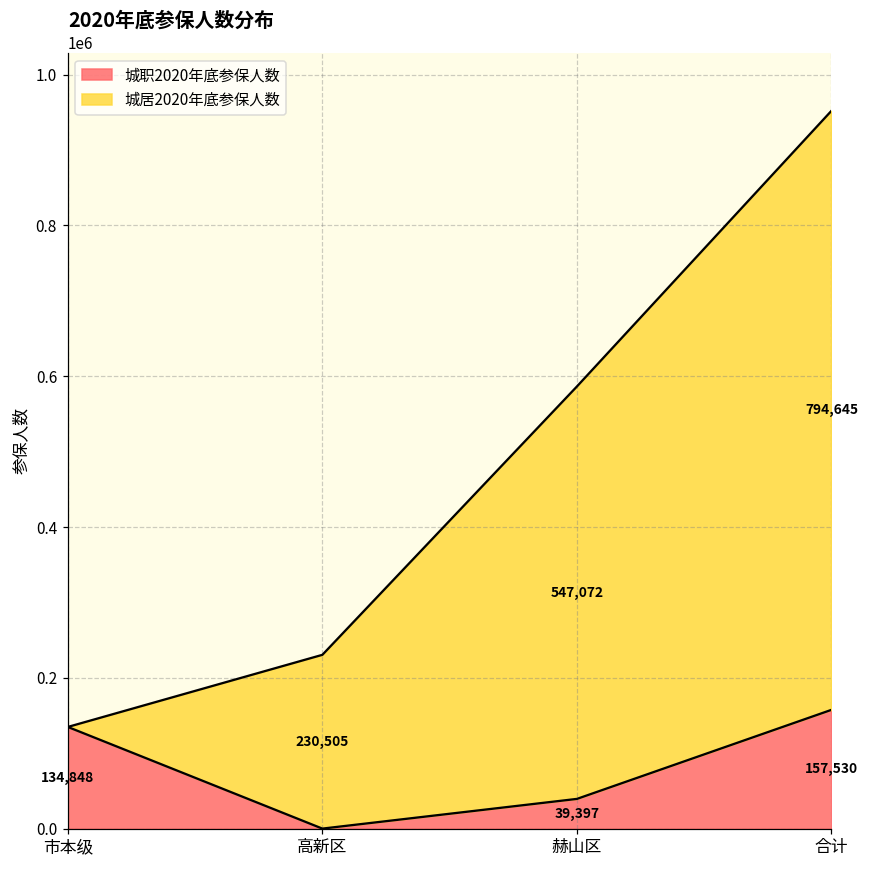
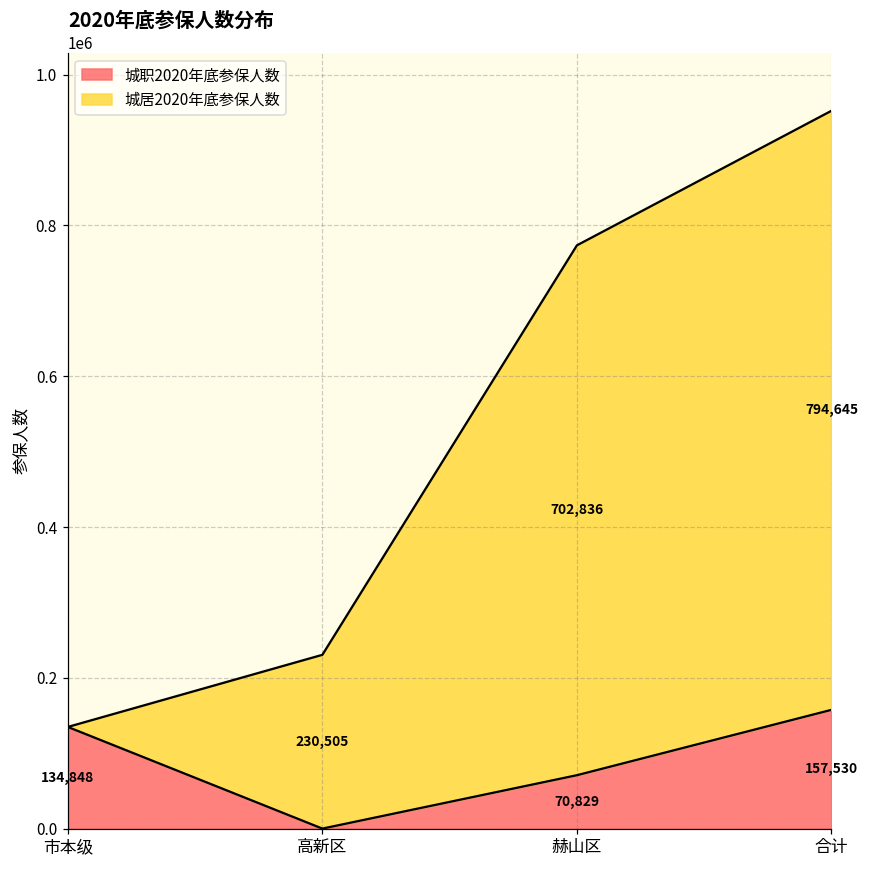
  {
    "城职2020年底参保人数": {
-     "赫山区": "39,397"
+     "赫山区": "70,829"
    },
    "城居2020年底参保人数": {
-     "赫山区": "547,072"
+     "赫山区": "702,836"
    }
  }
